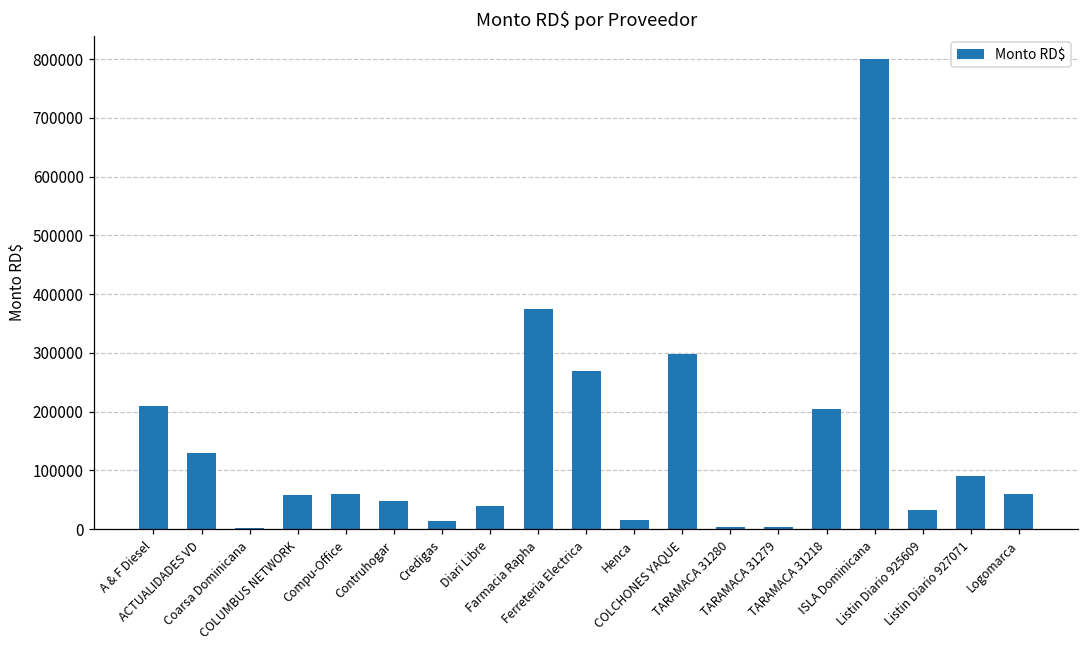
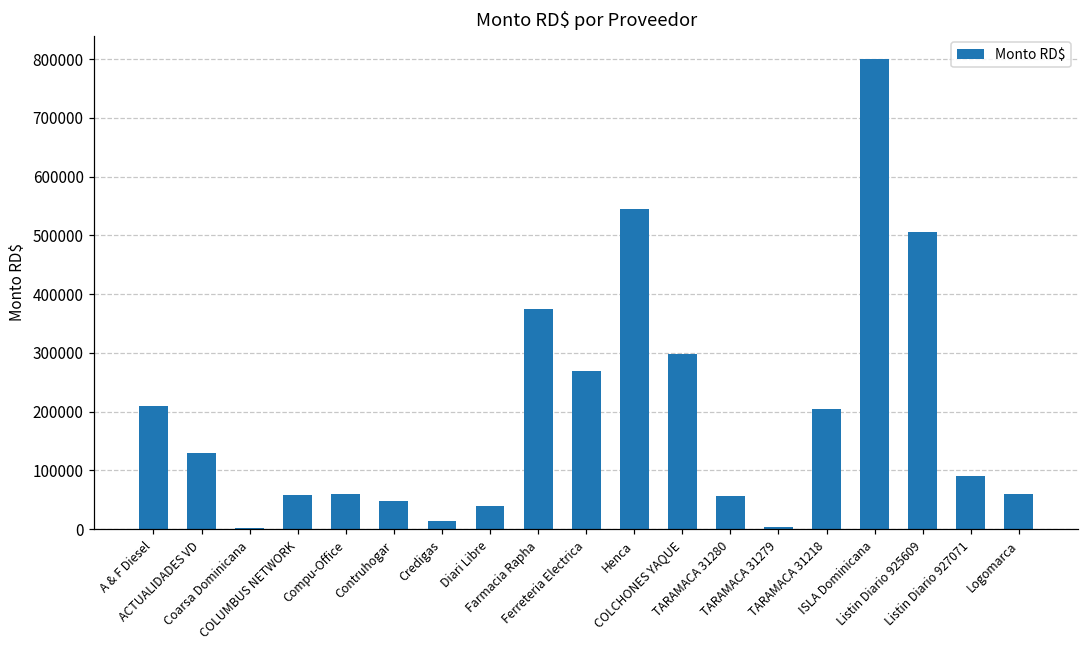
  {
    "A & F Diesel": 210000,
    "ACTUALIDADES VD": 130000,
    "COLUMBUS NETWORK": 60000,
    "Compu-Office": 60000,
    "Contruhogar": 50000,
    "Credigas": 10000,
    "Diari Libre": 40000,
    "Farmacia Rapha": 380000,
    "Ferreteria Electrica": 270000,
-   "Henca": 10000,
+   "Henca": 550000,
    "COLCHONES YAQUE": 300000,
-   "TARAMACA 31280": 0,
+   "TARAMACA 31280": 60000,
    "TARAMACA 31218": 210000,
    "ISLA Dominicana": 800000,
-   "Listin Diario 925609": 30000,
+   "Listin Diario 925609": 510000,
    "Listin Diario 927071": 90000,
    "Logomarca": 60000
  }
